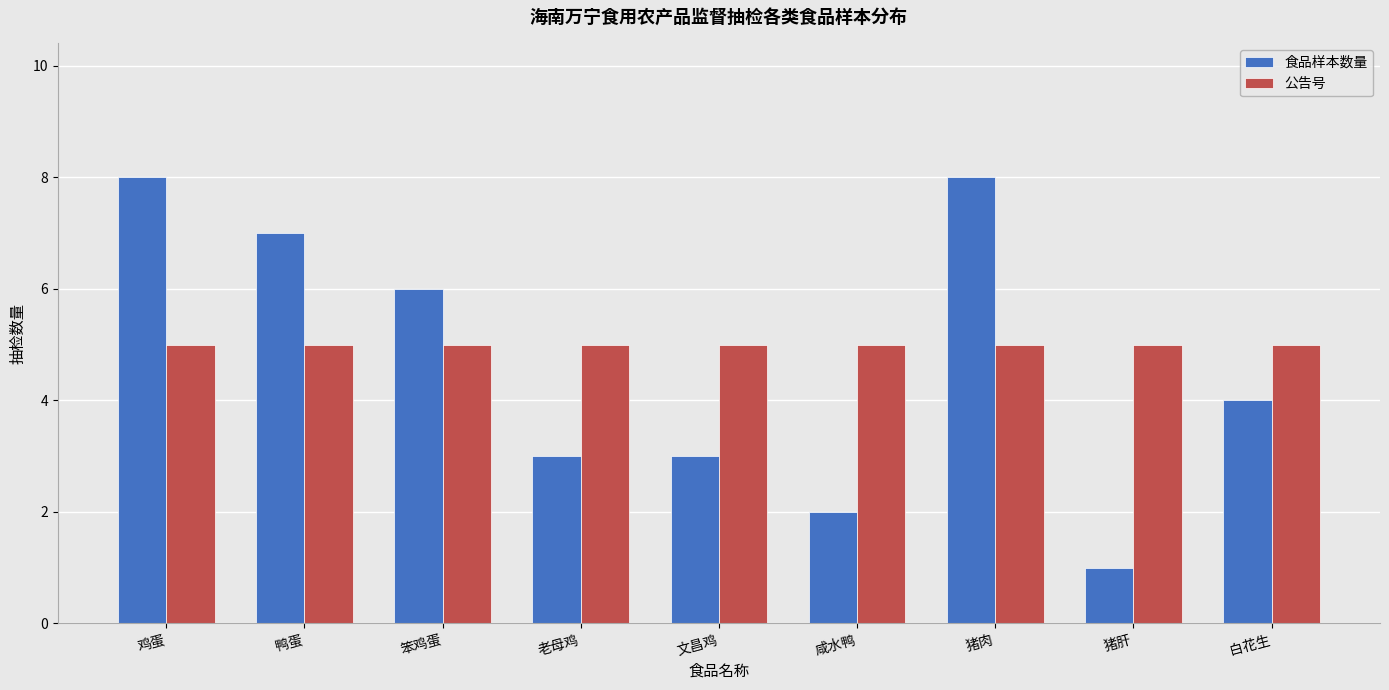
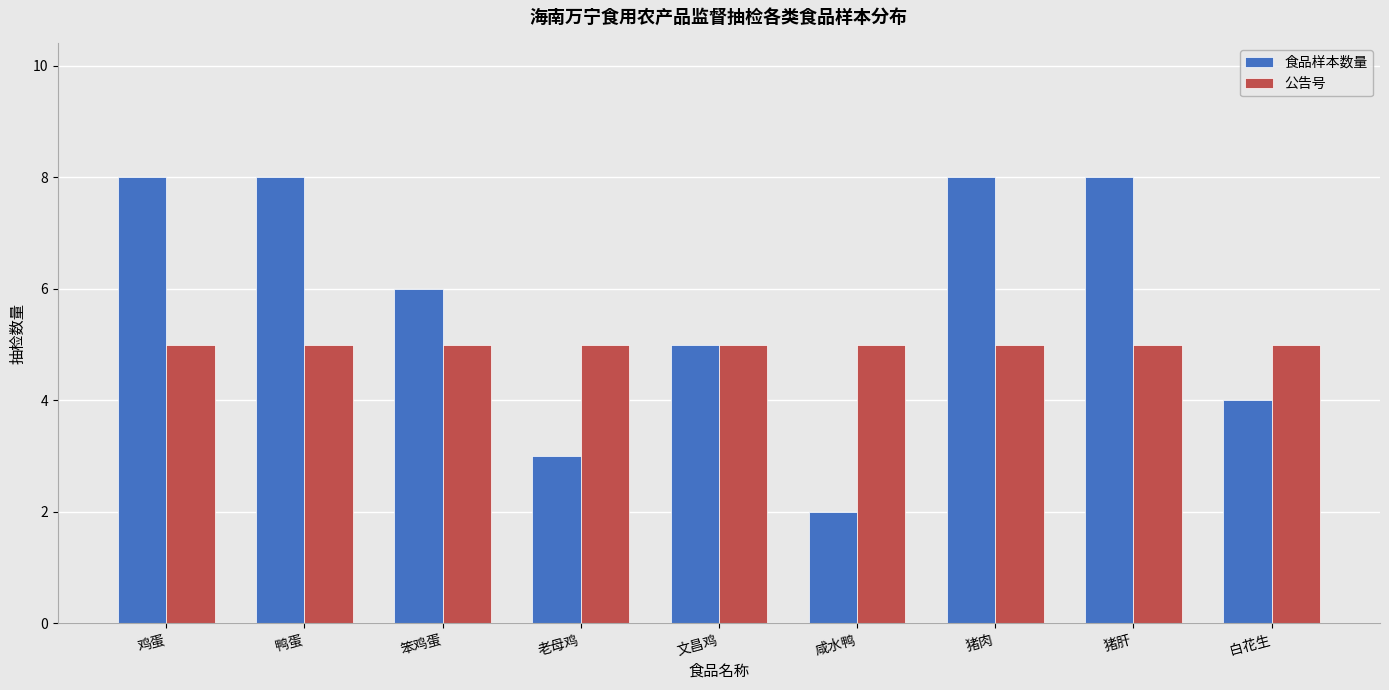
  {
    "食品样本数量": {
      "鸡蛋": 8,
-     "鸭蛋": 7,
+     "鸭蛋": 8,
      "笨鸡蛋": 6,
      "老母鸡": 3,
-     "文昌鸡": 3,
+     "文昌鸡": 5,
      "咸水鸭": 2,
      "猪肉": 8,
-     "猪肝": 1,
+     "猪肝": 8,
      "白花生": 4
    },
    "公告号": {
      "鸡蛋": 5,
      "鸭蛋": 5,
      "笨鸡蛋": 5,
      "老母鸡": 5,
      "文昌鸡": 5,
      "咸水鸭": 5,
      "猪肉": 5,
      "猪肝": 5,
      "白花生": 5
    }
  }
